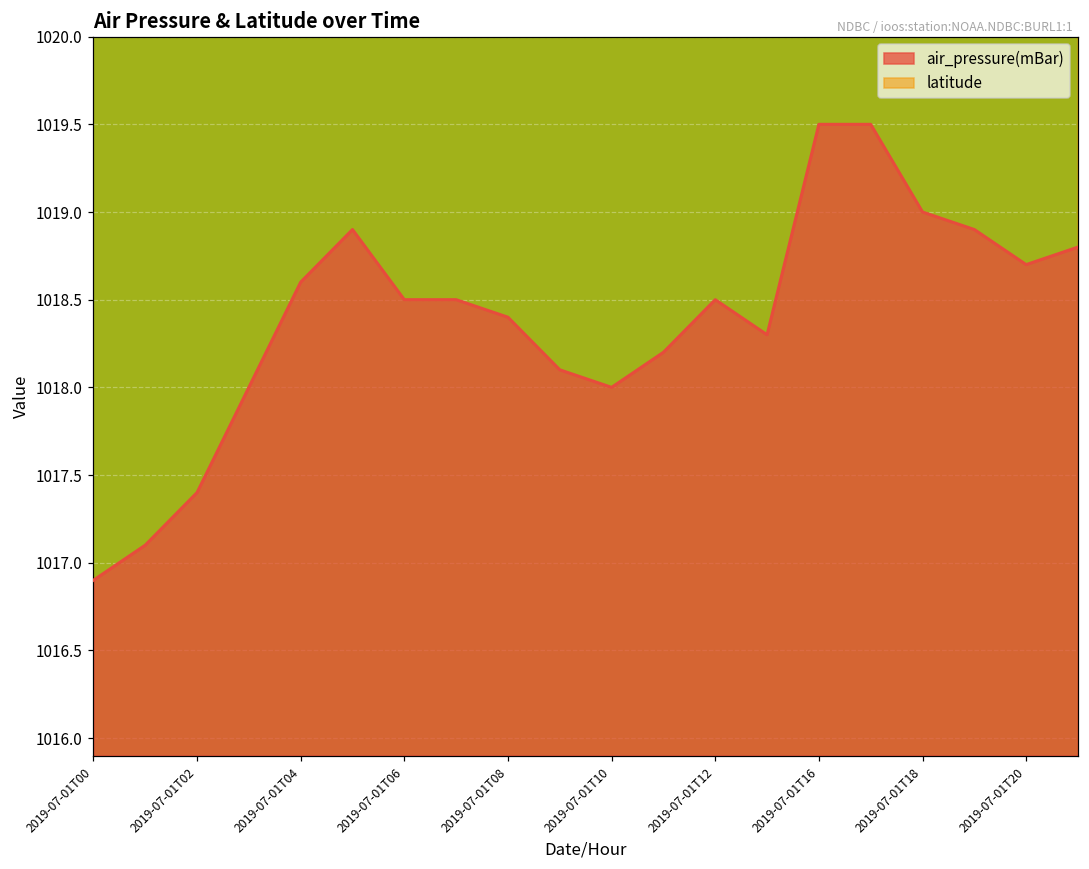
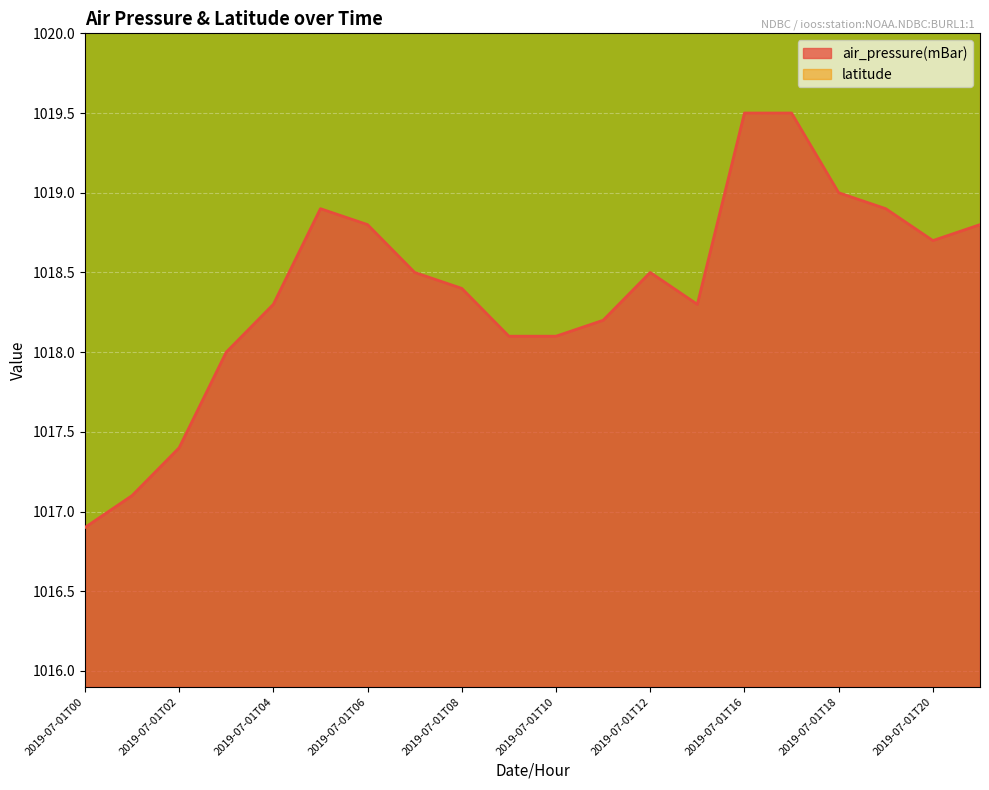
  {
    "air_pressure(mBar)": {
      "2019-07-01T00": 1016.9,
      "2019-07-01T02": 1017.4,
-     "2019-07-01T04": 1018.6,
-     "2019-07-01T06": 1018.5,
+     "2019-07-01T04": 1018.3,
+     "2019-07-01T06": 1018.8,
      "2019-07-01T08": 1018.4,
-     "2019-07-01T10": 1018.0,
+     "2019-07-01T10": 1018.1,
      "2019-07-01T12": 1018.5,
      "2019-07-01T16": 1019.5,
      "2019-07-01T18": 1019.0,
      "2019-07-01T20": 1018.7
    }
  }
